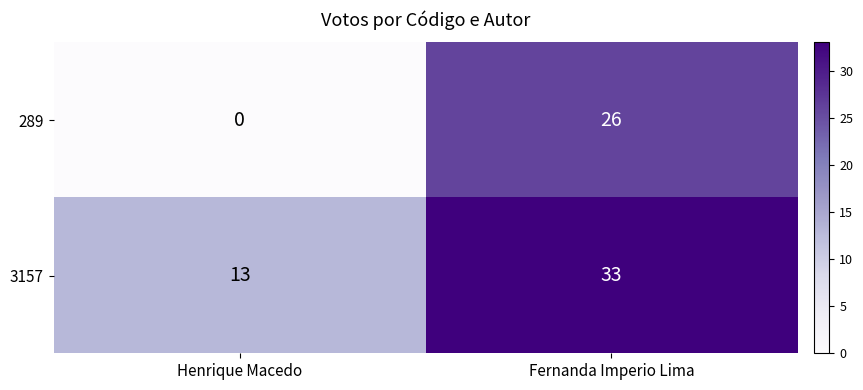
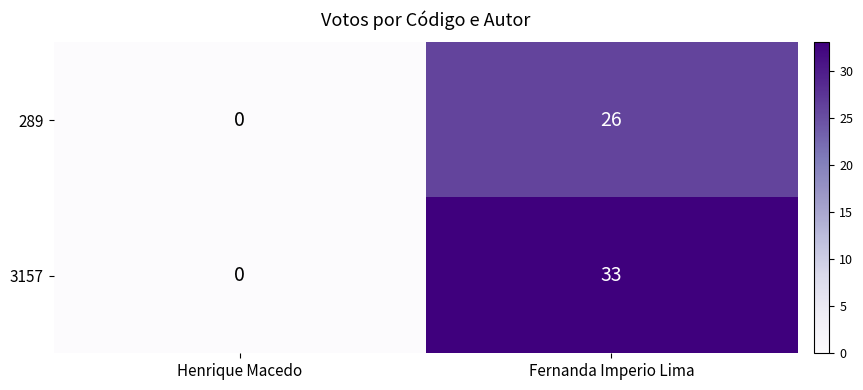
  {
    "289": {
      "Henrique Macedo": 0,
      "Fernanda Imperio Lima": 26
    },
    "3157": {
-     "Henrique Macedo": 13,
+     "Henrique Macedo": 0,
      "Fernanda Imperio Lima": 33
    }
  }
